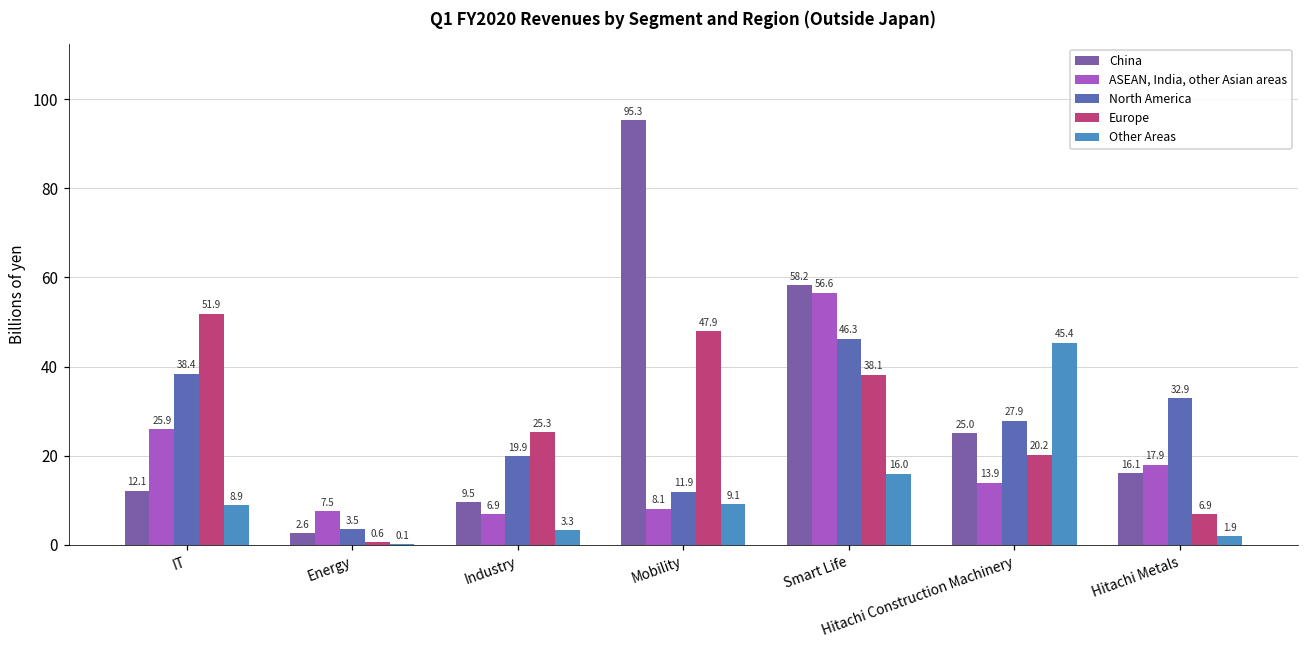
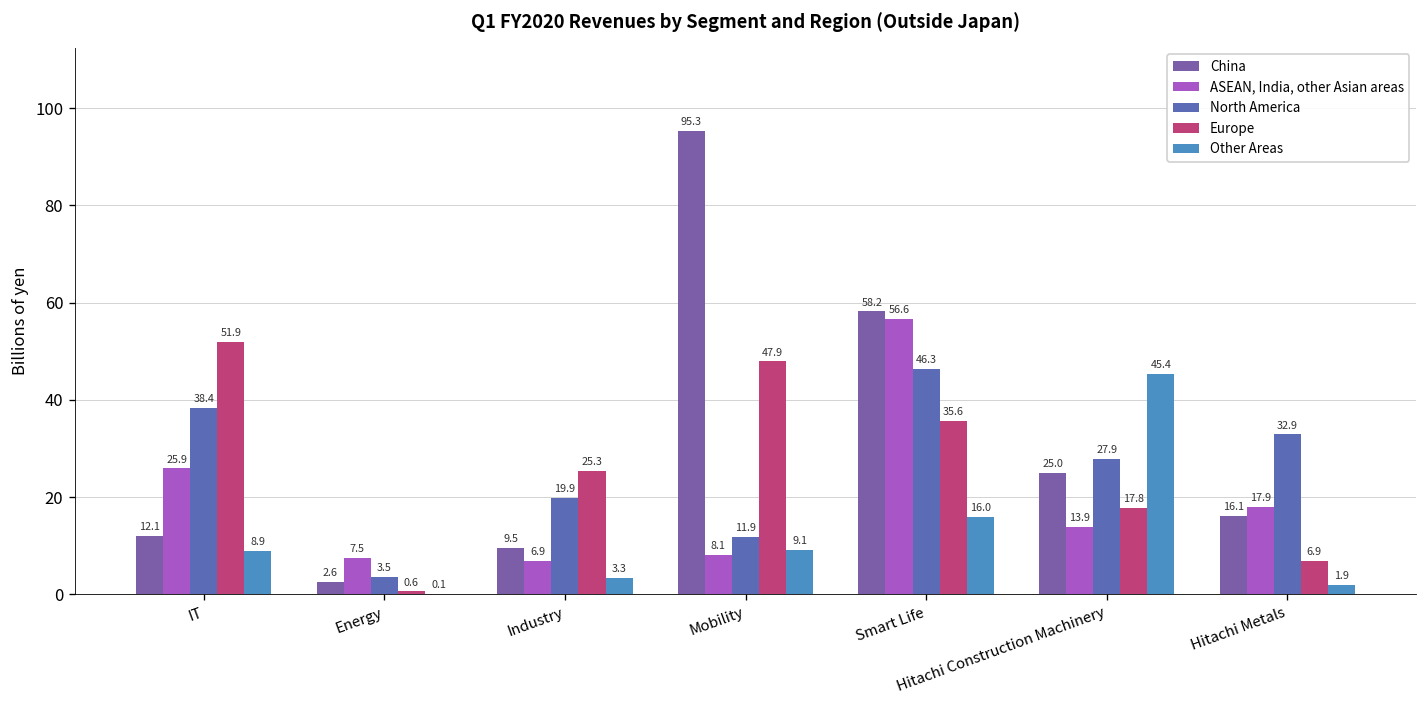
  {
    "Europe": {
      "IT": 51.9,
      "Energy": 0.6,
      "Industry": 25.3,
      "Mobility": 47.9,
-     "Smart Life": 38.1,
-     "Hitachi Construction Machinery": 20.2,
+     "Smart Life": 35.6,
+     "Hitachi Construction Machinery": 17.8,
      "Hitachi Metals": 6.9
    }
  }
